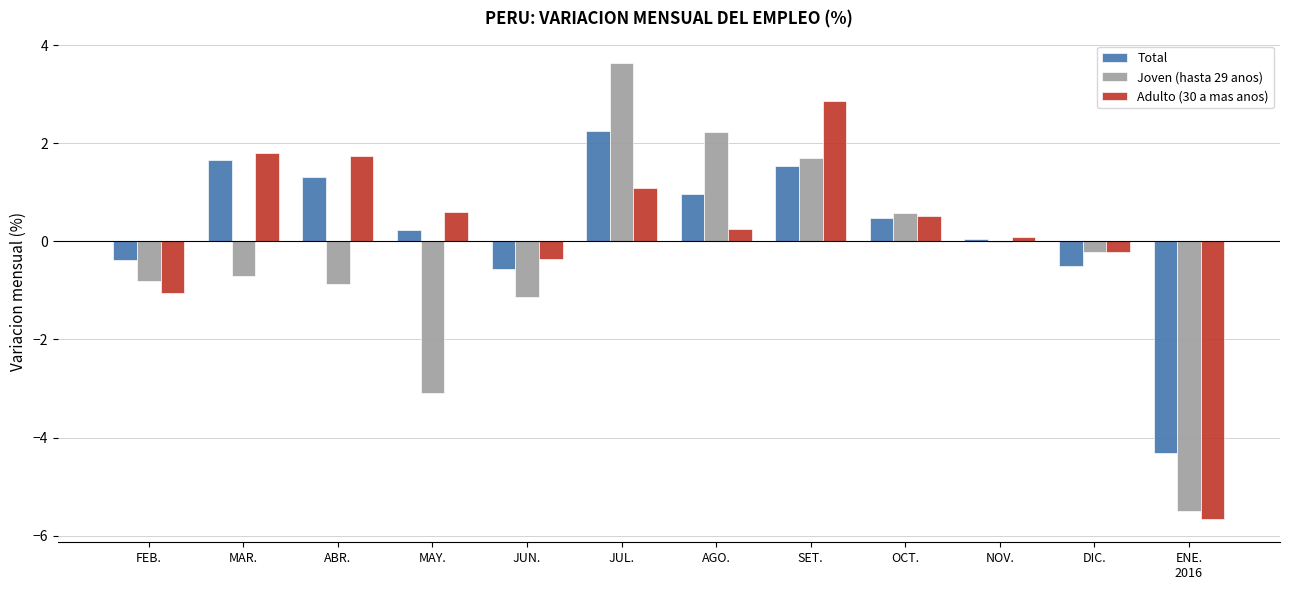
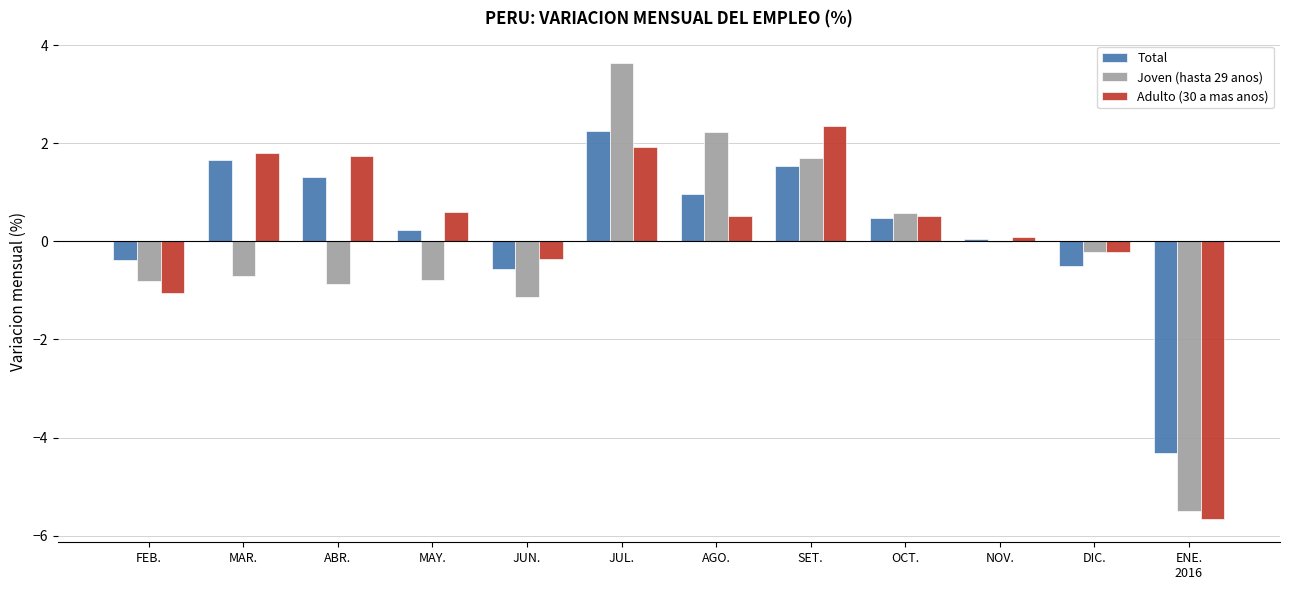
  {
    "Total": {
      "FEB.": -0.4,
      "MAR.": 1.7,
      "ABR.": 1.3,
      "MAY.": 0.2,
      "JUN.": -0.6,
      "JUL.": 2.3,
      "AGO.": 1.0,
      "SET.": 1.5,
      "OCT.": 0.5,
      "NOV.": 0.1,
      "DIC.": -0.5,
      "ENE. 2016": -4.3
    },
    "Joven (hasta 29 anos)": {
      "FEB.": -0.8,
      "MAR.": -0.7,
      "ABR.": -0.9,
-     "MAY.": -3.1,
+     "MAY.": -0.8,
      "JUN.": -1.1,
      "JUL.": 3.6,
      "AGO.": 2.2,
      "SET.": 1.7,
      "OCT.": 0.6,
      "DIC.": -0.2,
      "ENE. 2016": -5.5
    },
    "Adulto (30 a mas anos)": {
      "FEB.": -1.0,
      "MAR.": 1.8,
      "ABR.": 1.7,
      "MAY.": 0.6,
      "JUN.": -0.4,
-     "JUL.": 1.1,
-     "AGO.": 0.3,
-     "SET.": 2.9,
+     "JUL.": 1.9,
+     "AGO.": 0.5,
+     "SET.": 2.4,
      "OCT.": 0.5,
      "NOV.": 0.1,
      "DIC.": -0.2,
      "ENE. 2016": -5.7
    }
  }
